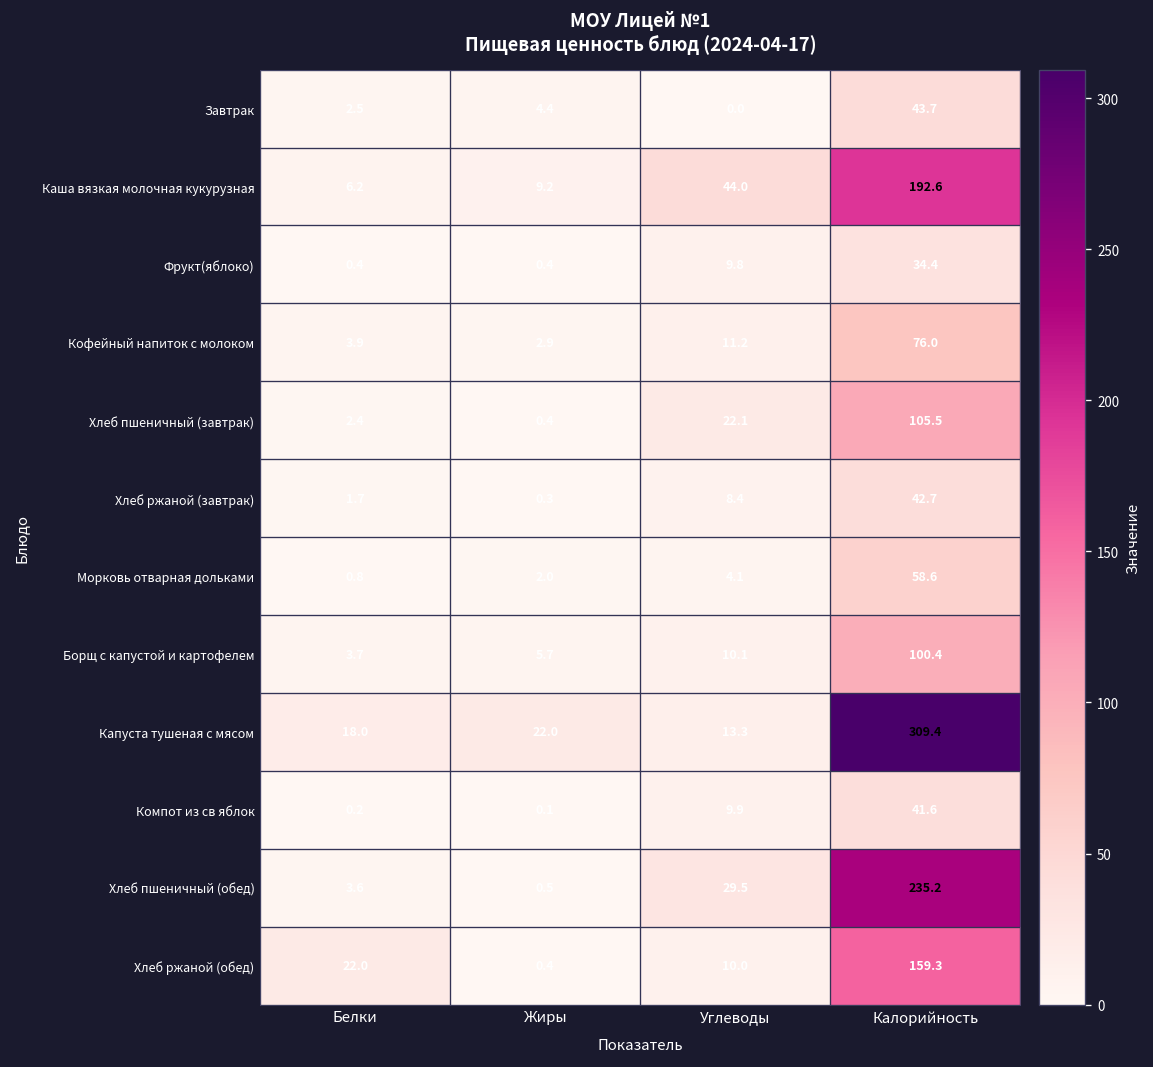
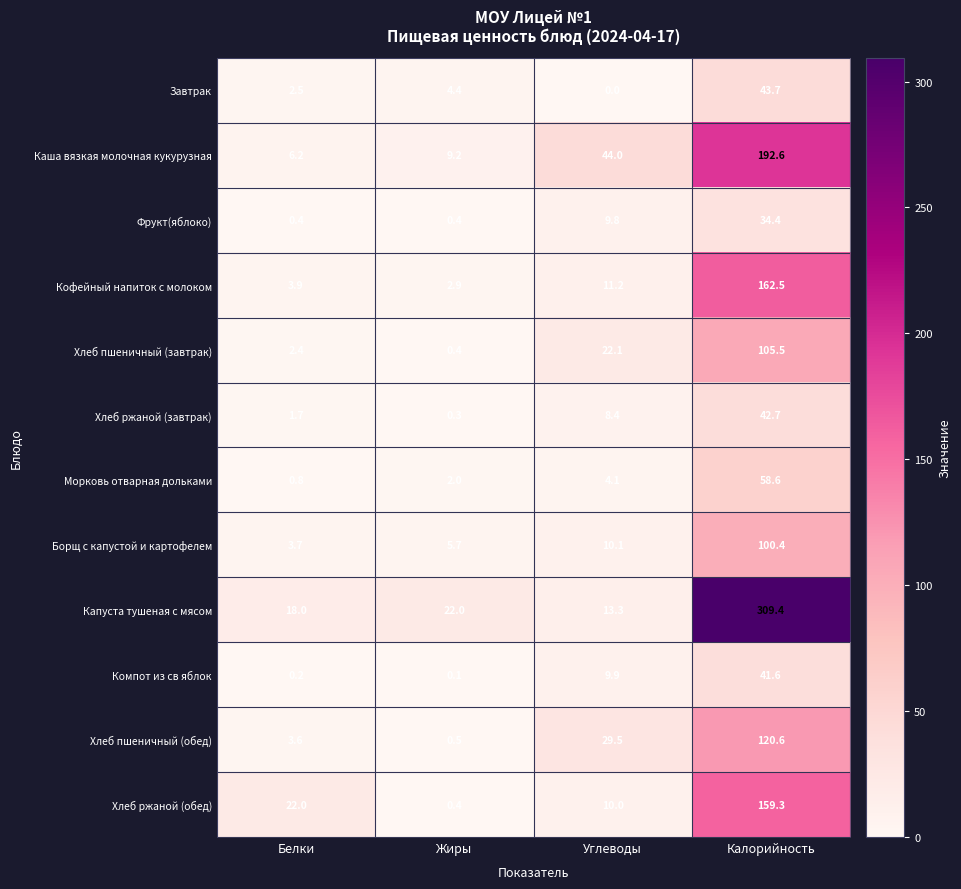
  {
    "Каша вязкая молочная кукурузная": {
      "Калорийность": 192.6
    },
    "Кофейный напиток с молоком": {
-     "Калорийность": 76.0
+     "Калорийность": 162.5
    },
    "Хлеб пшеничный (завтрак)": {
      "Калорийность": 105.5
    },
    "Морковь отварная дольками": {
      "Калорийность": 58.6
    },
    "Борщ с капустой и картофелем": {
      "Калорийность": 100.4
    },
    "Капуста тушеная с мясом": {
      "Калорийность": 309.4
    },
    "Хлеб пшеничный (обед)": {
-     "Калорийность": 235.2
+     "Калорийность": 120.6
    },
    "Хлеб ржаной (обед)": {
      "Калорийность": 159.3
    }
  }
